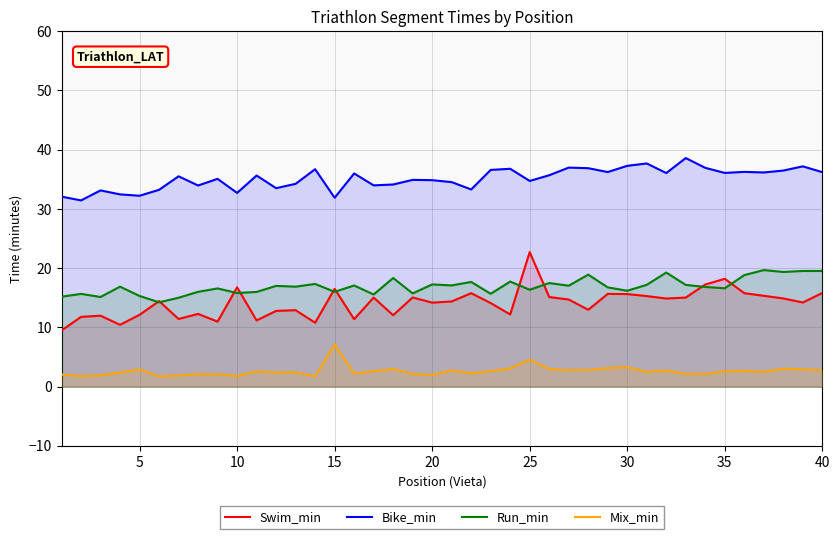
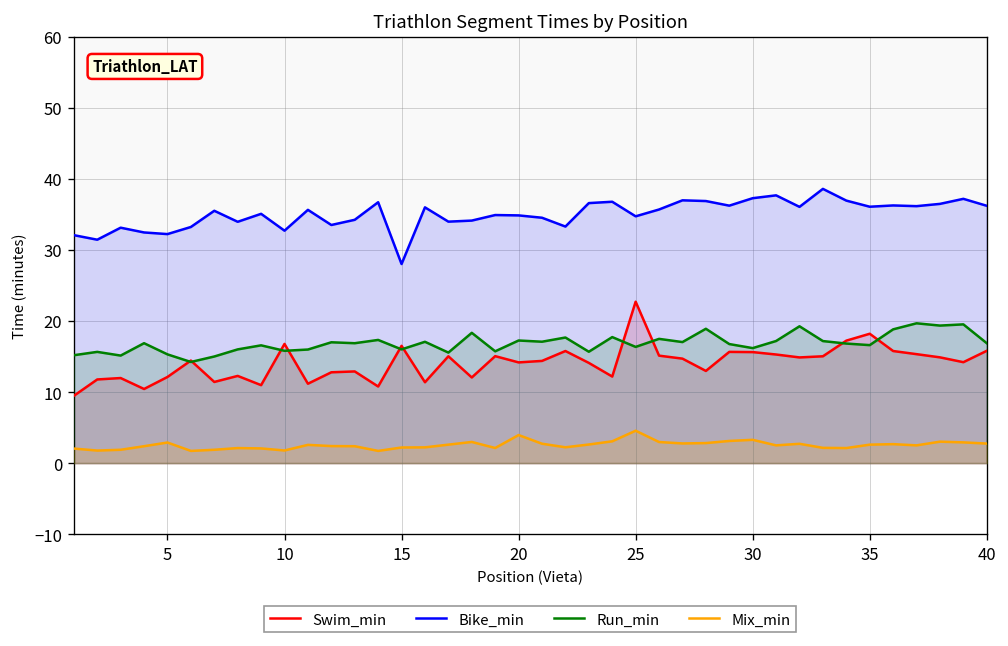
  {
    "Swim_min": {
      "5": 12,
      "10": 17,
      "15": 17,
      "20": 14,
      "25": 23,
      "30": 16,
      "35": 18,
      "40": 16
    },
    "Bike_min": {
      "5": 32,
      "10": 33,
-     "15": 32,
+     "15": 28,
      "20": 35,
      "25": 35,
      "30": 37,
      "35": 36,
      "40": 36
    },
    "Run_min": {
      "5": 15,
      "10": 16,
      "15": 16,
      "20": 17,
      "25": 16,
      "30": 16,
      "35": 17,
-     "40": 20
+     "40": 17
    },
    "Mix_min": {
      "5": 3,
      "10": 2,
-     "15": 7,
-     "20": 2,
+     "15": 2,
+     "20": 4,
      "25": 5,
      "30": 3,
      "35": 3,
      "40": 3
    }
  }
